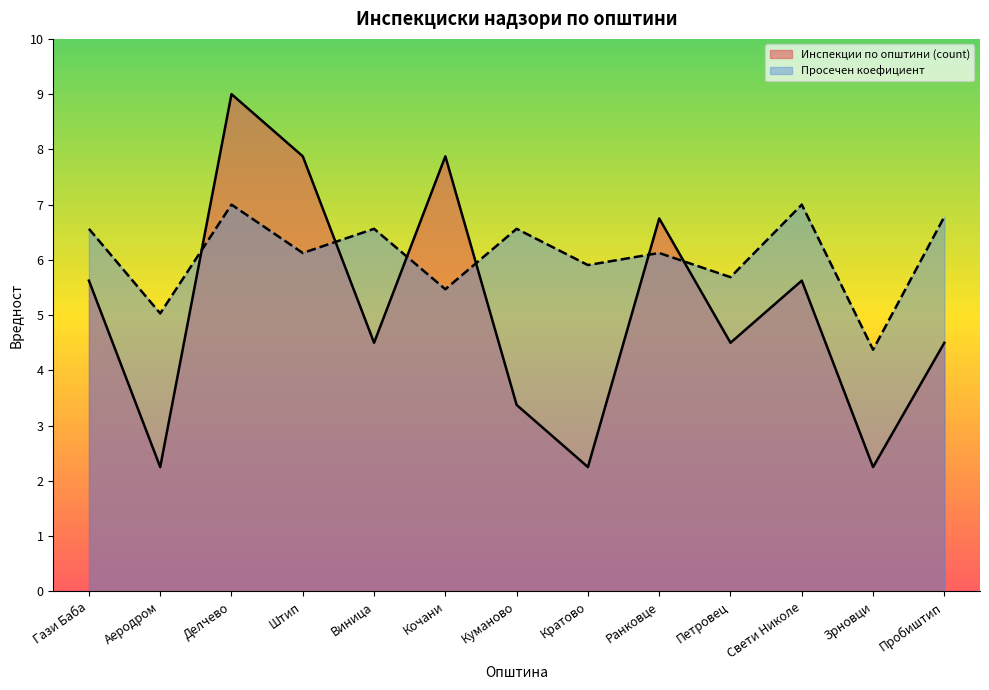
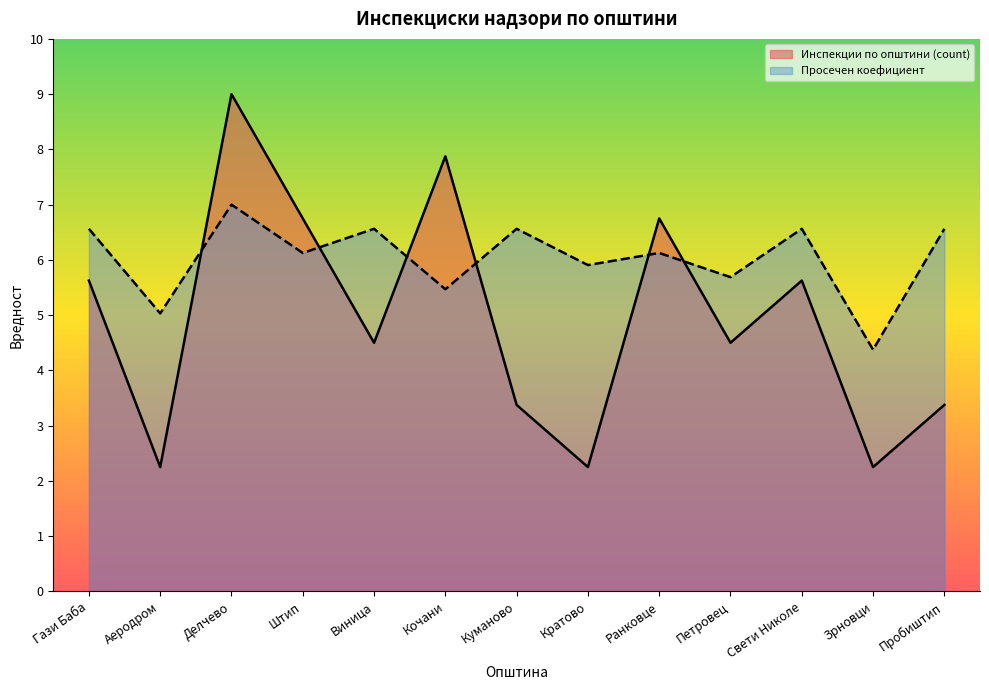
  {
    "Инспекции по општини (count)": {
      "Гази Баба": 5.6,
      "Аеродром": 2.3,
      "Делчево": 9.0,
-     "Штип": 7.9,
+     "Штип": 6.8,
      "Виница": 4.5,
      "Кочани": 7.9,
      "Куманово": 3.4,
      "Кратово": 2.3,
      "Ранковце": 6.8,
      "Петровец": 4.5,
      "Свети Николе": 5.6,
      "Зрновци": 2.3,
-     "Пробиштип": 4.5
+     "Пробиштип": 3.4
    },
    "Просечен коефициент": {
      "Гази Баба": 6.6,
      "Аеродром": 5.0,
      "Делчево": 7.0,
      "Штип": 6.1,
      "Виница": 6.6,
      "Кочани": 5.5,
      "Куманово": 6.6,
      "Кратово": 5.9,
      "Ранковце": 6.1,
      "Петровец": 5.7,
-     "Свети Николе": 7.0,
+     "Свети Николе": 6.6,
      "Зрновци": 4.4,
-     "Пробиштип": 6.8
+     "Пробиштип": 6.6
    }
  }
